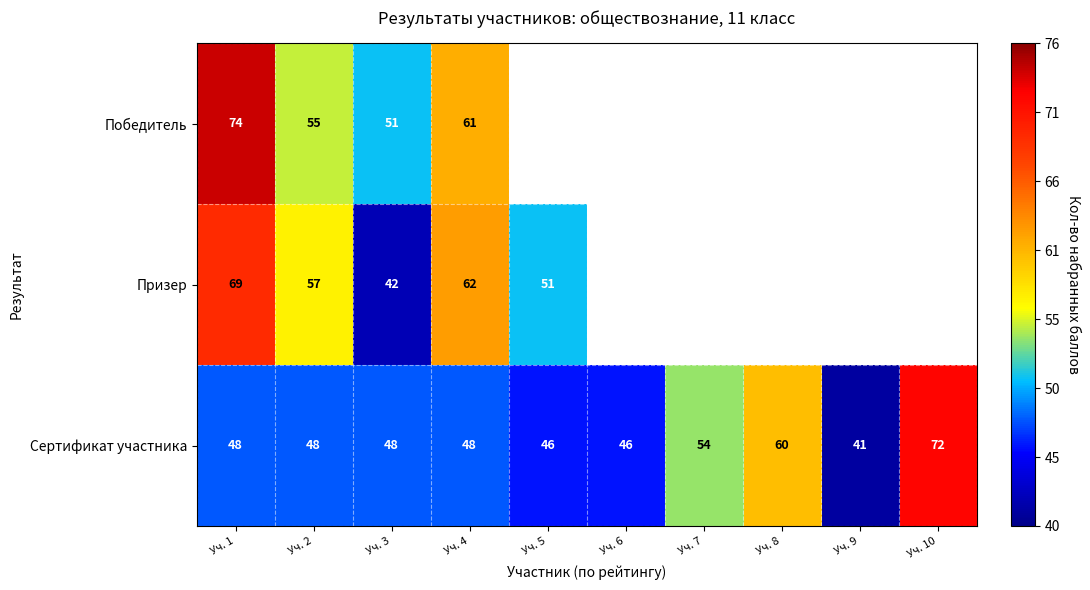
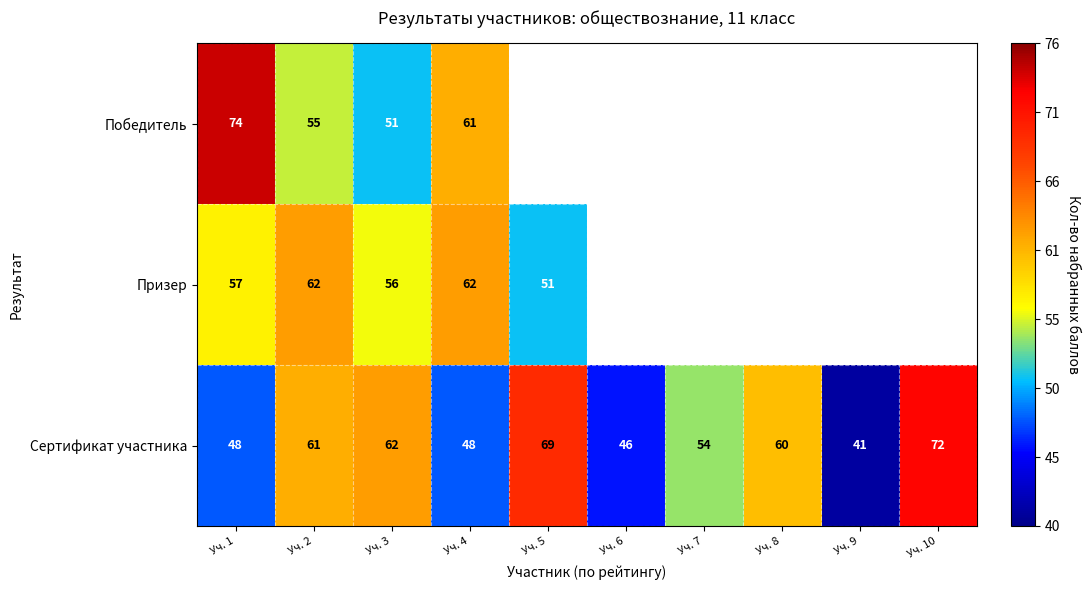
  {
    "Победитель": {
      "Уч. 1": 74,
      "Уч. 2": 55,
      "Уч. 3": 51,
      "Уч. 4": 61
    },
    "Призер": {
-     "Уч. 1": 69,
-     "Уч. 2": 57,
-     "Уч. 3": 42,
+     "Уч. 1": 57,
+     "Уч. 2": 62,
+     "Уч. 3": 56,
      "Уч. 4": 62,
      "Уч. 5": 51
    },
    "Сертификат участника": {
      "Уч. 1": 48,
-     "Уч. 2": 48,
-     "Уч. 3": 48,
+     "Уч. 2": 61,
+     "Уч. 3": 62,
      "Уч. 4": 48,
-     "Уч. 5": 46,
+     "Уч. 5": 69,
      "Уч. 6": 46,
      "Уч. 7": 54,
      "Уч. 8": 60,
      "Уч. 9": 41,
      "Уч. 10": 72
    }
  }
